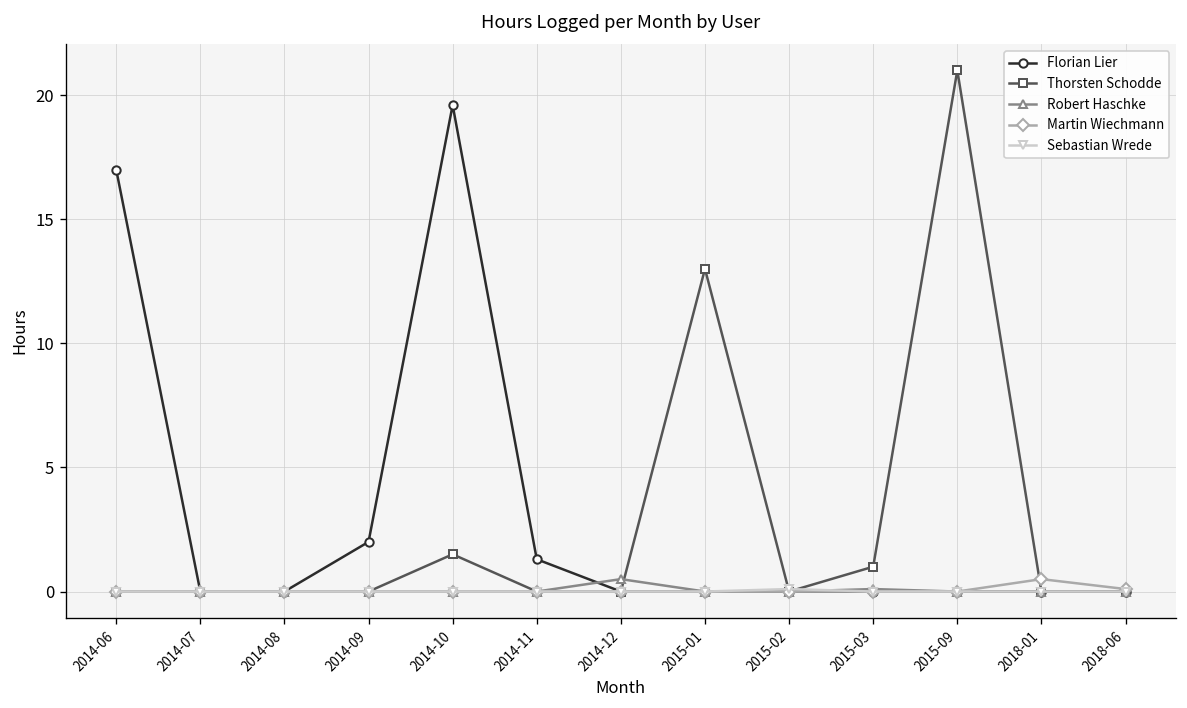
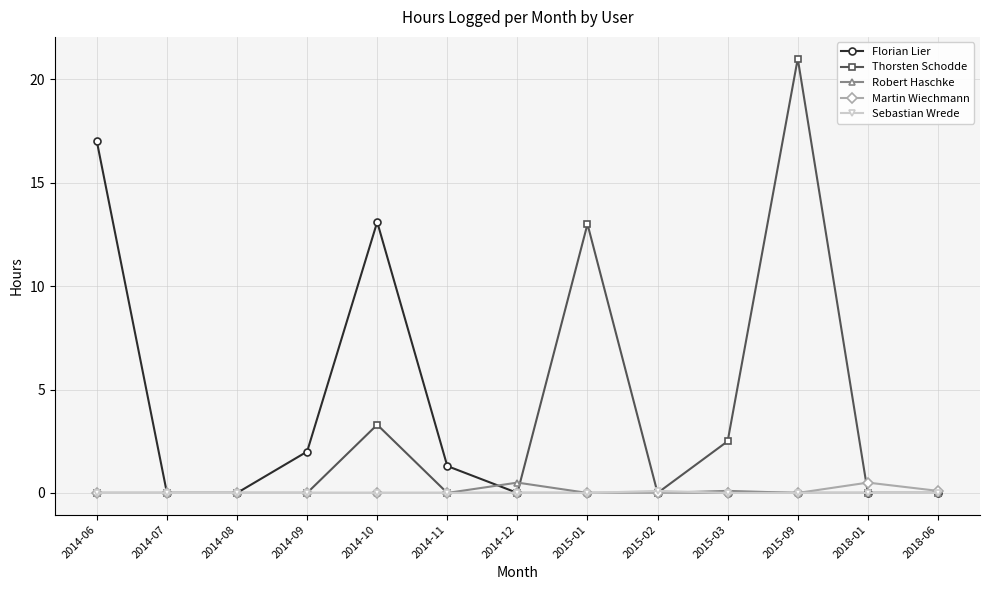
  {
    "Florian Lier": {
      "2014-06": 17.0,
      "2014-09": 2.0,
-     "2014-10": 19.6,
+     "2014-10": 13.1,
      "2014-11": 1.3
    },
    "Thorsten Schodde": {
-     "2014-10": 1.5,
+     "2014-10": 3.3,
      "2015-01": 13.0,
-     "2015-03": 1.0,
+     "2015-03": 2.5,
      "2015-09": 21.0
    }
  }
